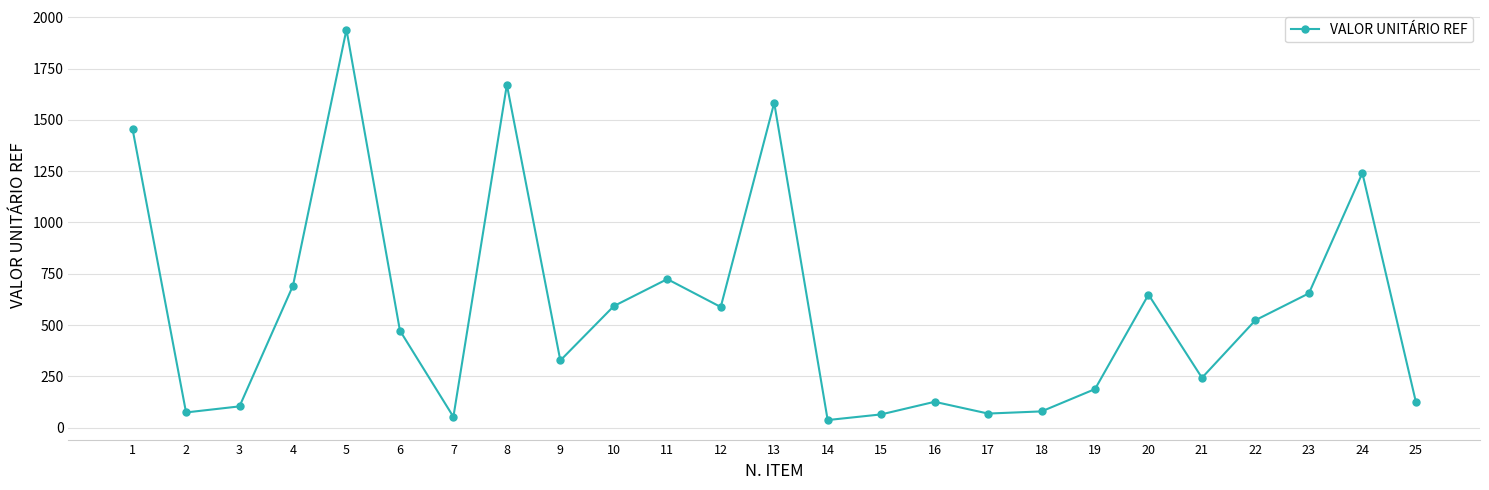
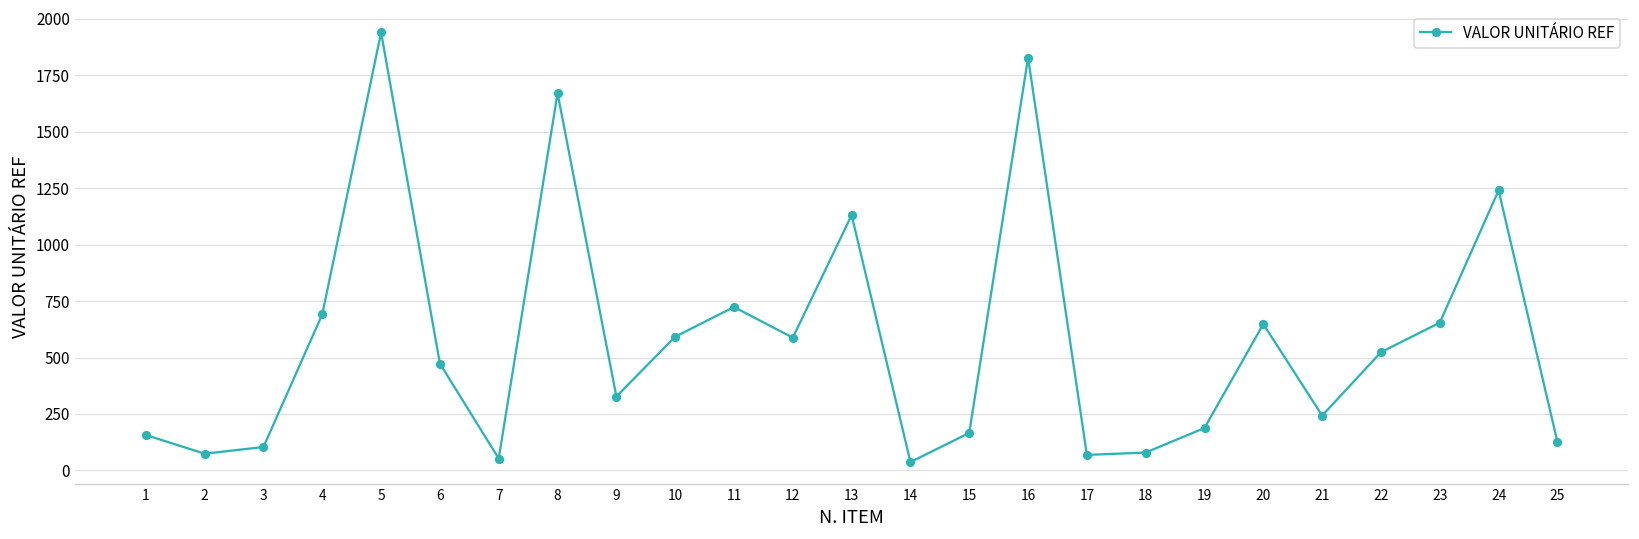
  {
-   "1": 1450,
+   "1": 160,
    "2": 70,
    "3": 100,
    "4": 690,
    "5": 1940,
    "6": 470,
    "7": 50,
    "8": 1670,
    "9": 330,
    "10": 590,
    "11": 720,
    "12": 590,
-   "13": 1580,
+   "13": 1130,
    "14": 40,
-   "15": 60,
-   "16": 130,
+   "15": 170,
+   "16": 1830,
    "17": 70,
    "18": 80,
    "19": 190,
    "20": 650,
    "21": 240,
    "22": 520,
    "23": 650,
    "24": 1240,
    "25": 130
  }
